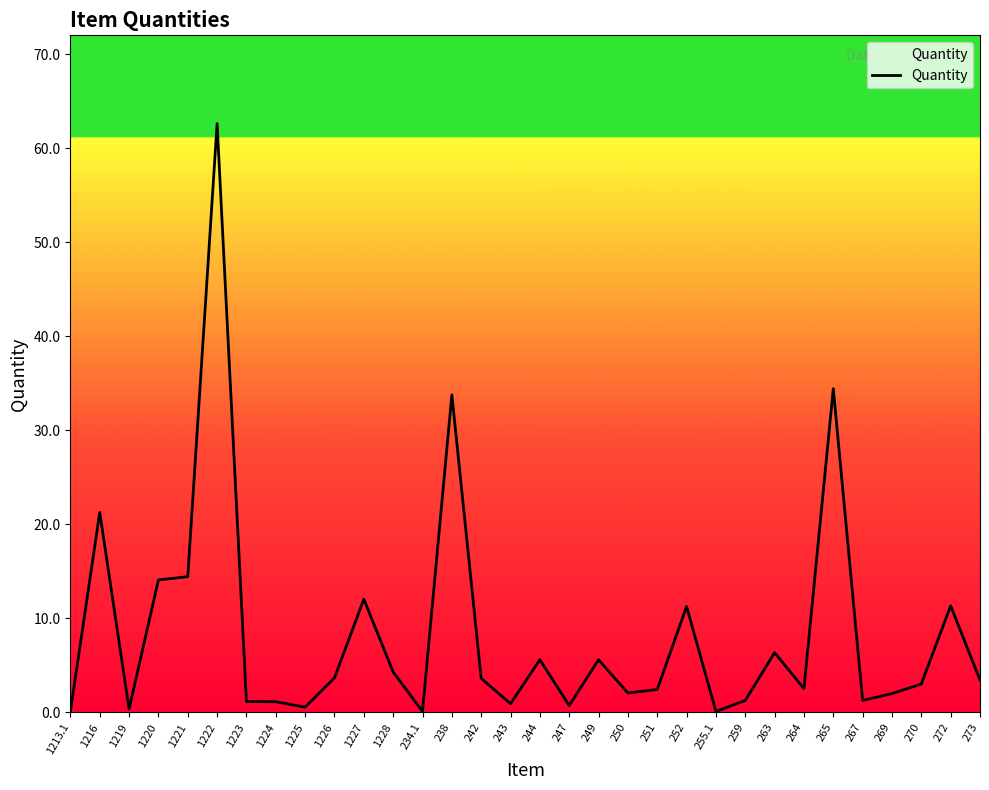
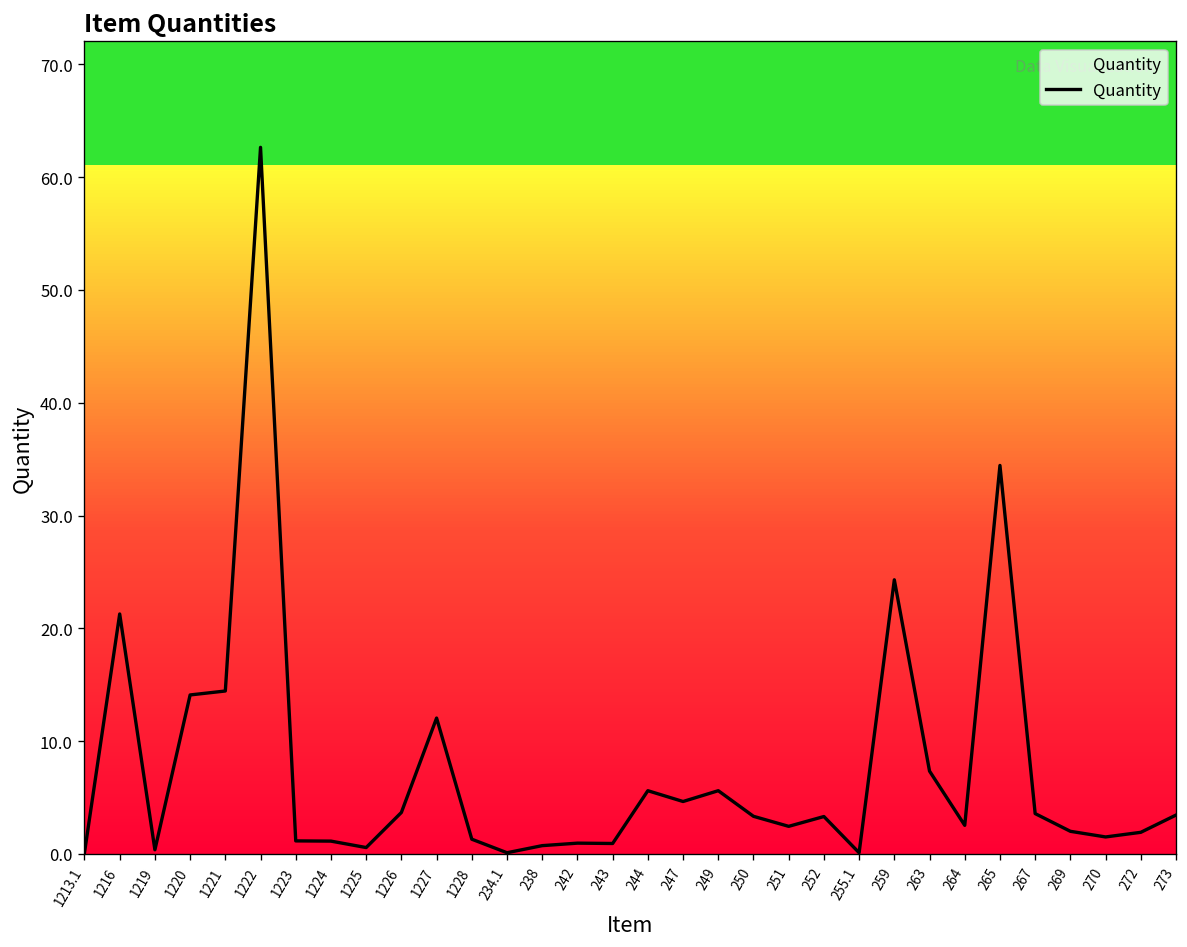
  {
    "1213.1": 0,
    "1216": 21,
    "1219": 0,
    "1220": 14,
    "1221": 14,
    "1222": 63,
    "1223": 1,
    "1224": 1,
    "1225": 1,
    "1226": 4,
    "1227": 12,
-   "1228": 4,
+   "1228": 1,
    "234.1": 0,
-   "238": 34,
-   "242": 4,
+   "238": 1,
+   "242": 1,
    "243": 1,
    "244": 6,
-   "247": 1,
+   "247": 5,
    "249": 6,
-   "250": 2,
+   "250": 3,
    "251": 2,
-   "252": 11,
+   "252": 3,
    "255.1": 0,
-   "259": 1,
-   "263": 6,
+   "259": 24,
+   "263": 7,
    "264": 3,
    "265": 34,
-   "267": 1,
+   "267": 4,
    "269": 2,
-   "270": 3,
-   "272": 11,
+   "270": 2,
+   "272": 2,
    "273": 3
  }
